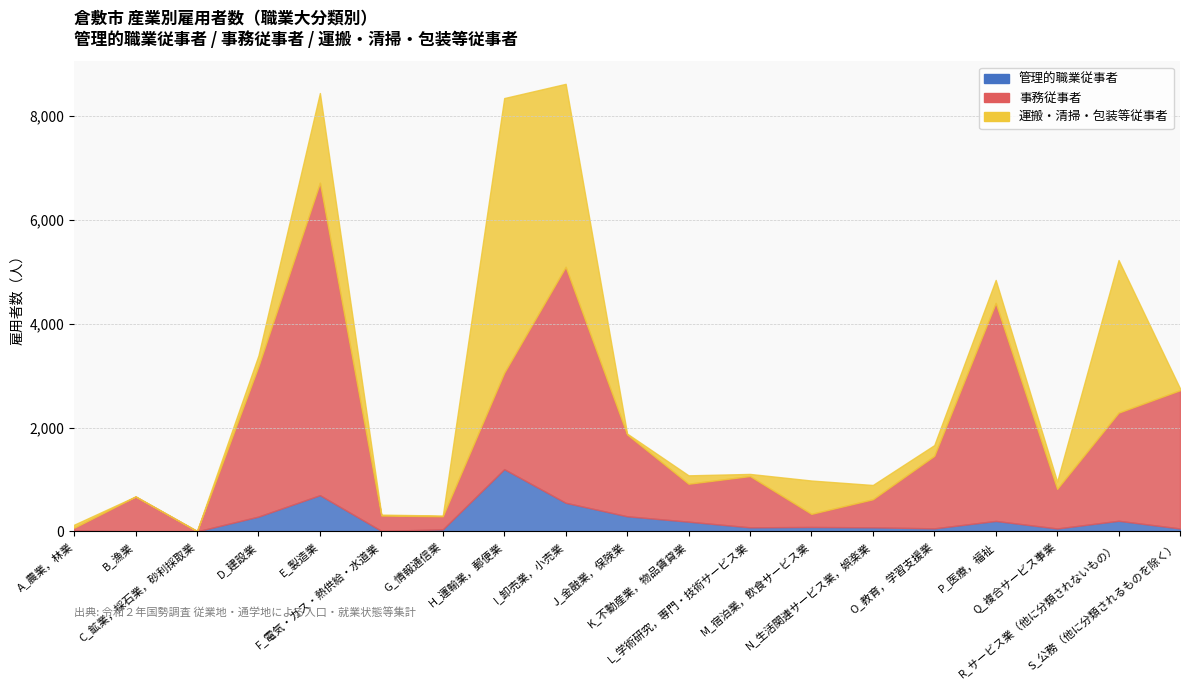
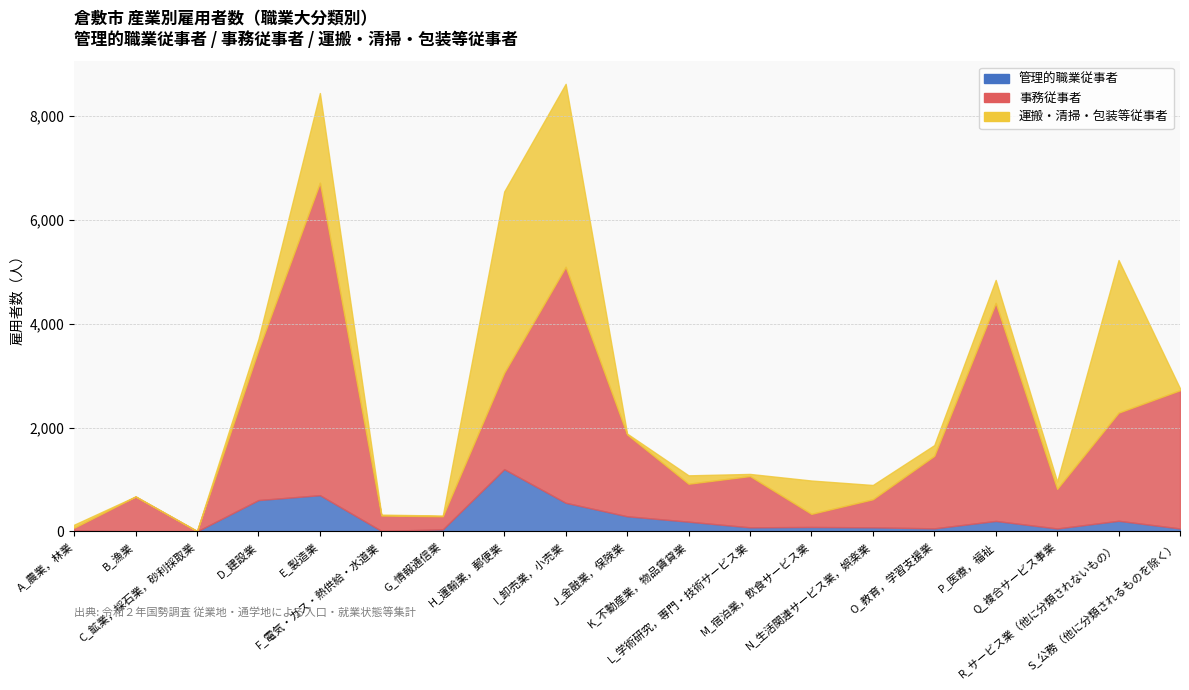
  {
    "管理的職業従事者": {
      "B_漁業": "0",
-     "D_建設業": "300",
+     "D_建設業": "600",
      "E_製造業": "700",
      "H_運輸業，郵便業": "1,200",
      "I_卸売業，小売業": "600",
      "J_金融業，保険業": "300",
      "K_不動産業，物品賃貸業": "200",
      "L_学術研究，専門・技術サービス業": "100",
      "M_宿泊業，飲食サービス業": "100",
      "N_生活関連サービス業，娯楽業": "100",
      "O_教育，学習支援業": "100",
      "P_医療，福祉": "200",
      "Q_複合サービス事業": "100",
      "R_サービス業（他に分類されないもの）": "200",
      "S_公務（他に分類されるものを除く）": "100"
    },
    "事務従事者": {
      "A_農業，林業": "100",
      "D_建設業": "2,900",
      "E_製造業": "6,000",
      "H_運輸業，郵便業": "1,900",
      "I_卸売業，小売業": "4,500",
      "K_不動産業，物品賃貸業": "700",
      "M_宿泊業，飲食サービス業": "300",
      "N_生活関連サービス業，娯楽業": "500",
      "O_教育，学習支援業": "1,400",
      "P_医療，福祉": "4,200",
      "Q_複合サービス事業": "800",
      "R_サービス業（他に分類されないもの）": "2,100"
    },
    "運搬・清掃・包装等従事者": {
      "A_農業，林業": "100",
      "D_建設業": "200",
      "E_製造業": "1,700",
-     "H_運輸業，郵便業": "5,300",
+     "H_運輸業，郵便業": "3,500",
      "I_卸売業，小売業": "3,500",
      "K_不動産業，物品賃貸業": "200",
      "M_宿泊業，飲食サービス業": "600",
      "N_生活関連サービス業，娯楽業": "300",
      "O_教育，学習支援業": "200",
      "P_医療，福祉": "400",
      "Q_複合サービス事業": "100",
      "R_サービス業（他に分類されないもの）": "2,900"
    }
  }
